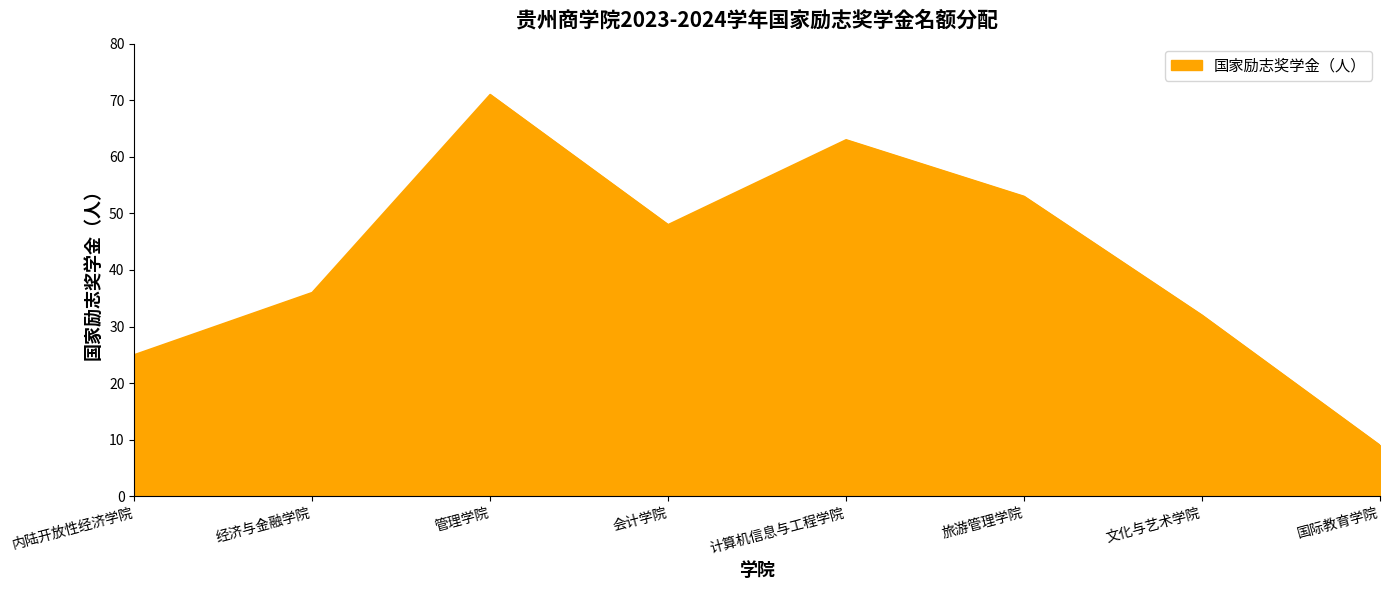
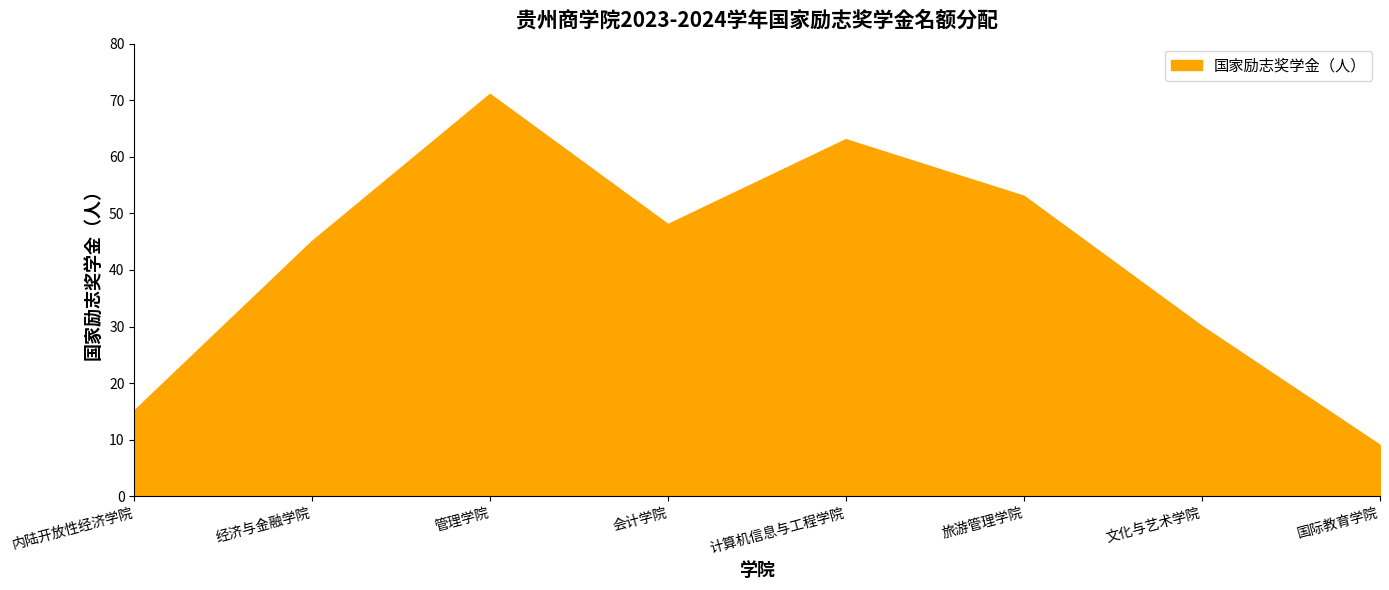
  {
-   "内陆开放性经济学院": 25,
-   "经济与金融学院": 36,
+   "内陆开放性经济学院": 15,
+   "经济与金融学院": 45,
    "管理学院": 71,
    "会计学院": 48,
    "计算机信息与工程学院": 63,
    "旅游管理学院": 53,
-   "文化与艺术学院": 32,
+   "文化与艺术学院": 30,
    "国际教育学院": 9
  }
